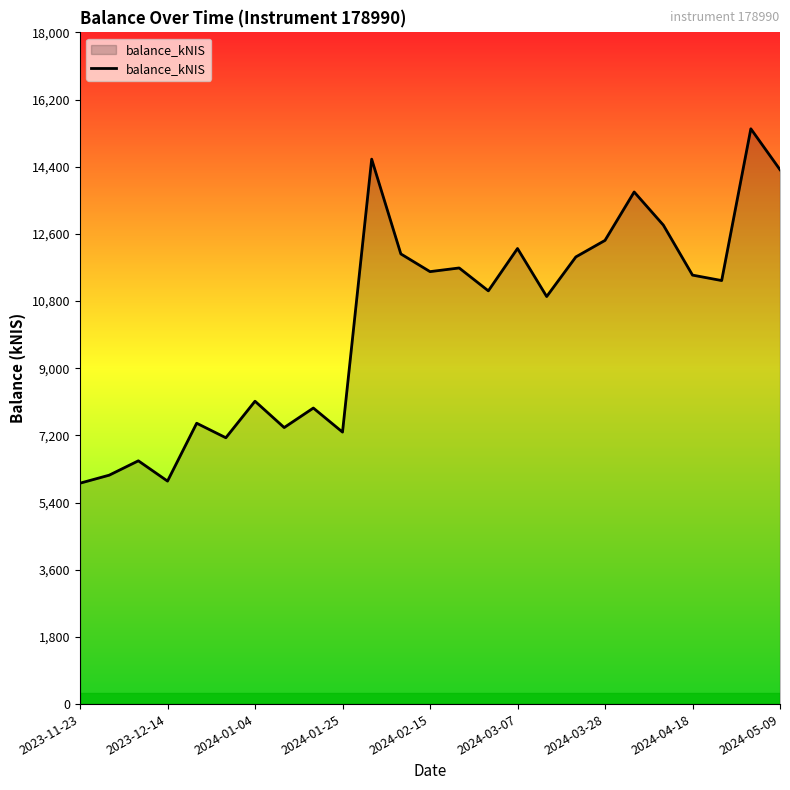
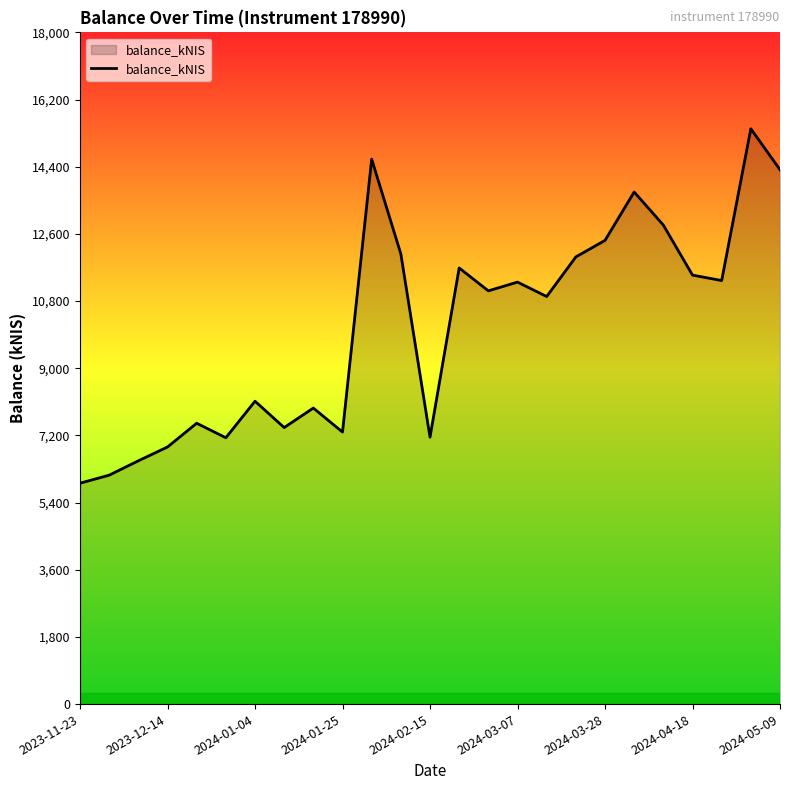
  {
    "2023-11-23": "5,900",
-   "2023-12-14": "6,000",
+   "2023-12-14": "6,900",
    "2024-01-04": "8,100",
    "2024-01-25": "7,300",
-   "2024-02-15": "11,600",
-   "2024-03-07": "12,200",
+   "2024-02-15": "7,200",
+   "2024-03-07": "11,300",
    "2024-03-28": "12,400",
    "2024-04-18": "11,500",
    "2024-05-09": "14,300"
  }
